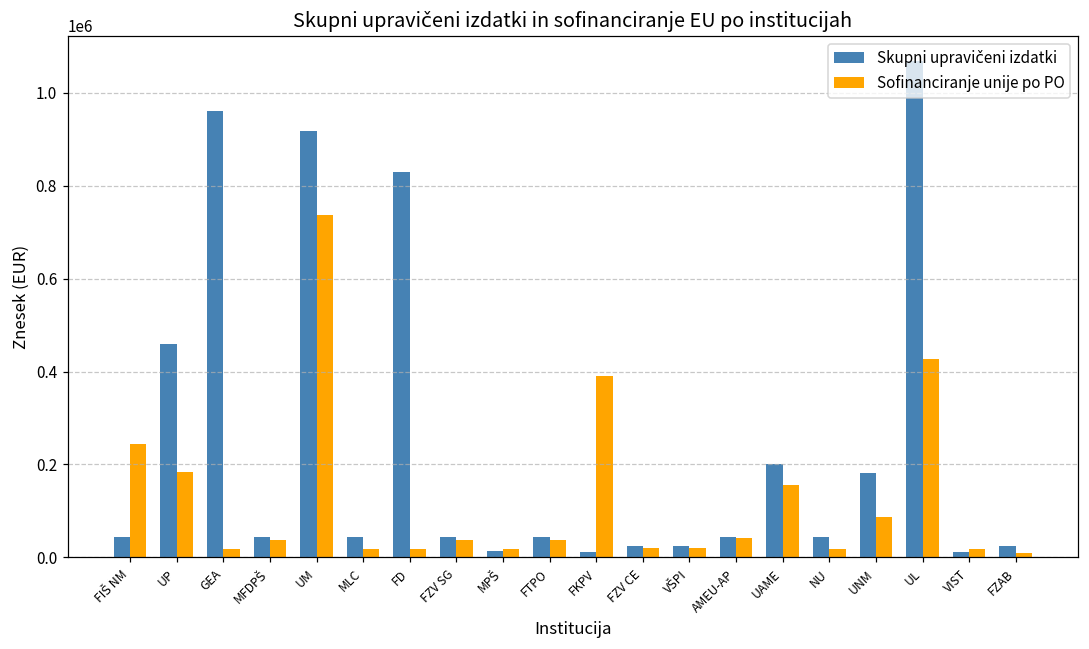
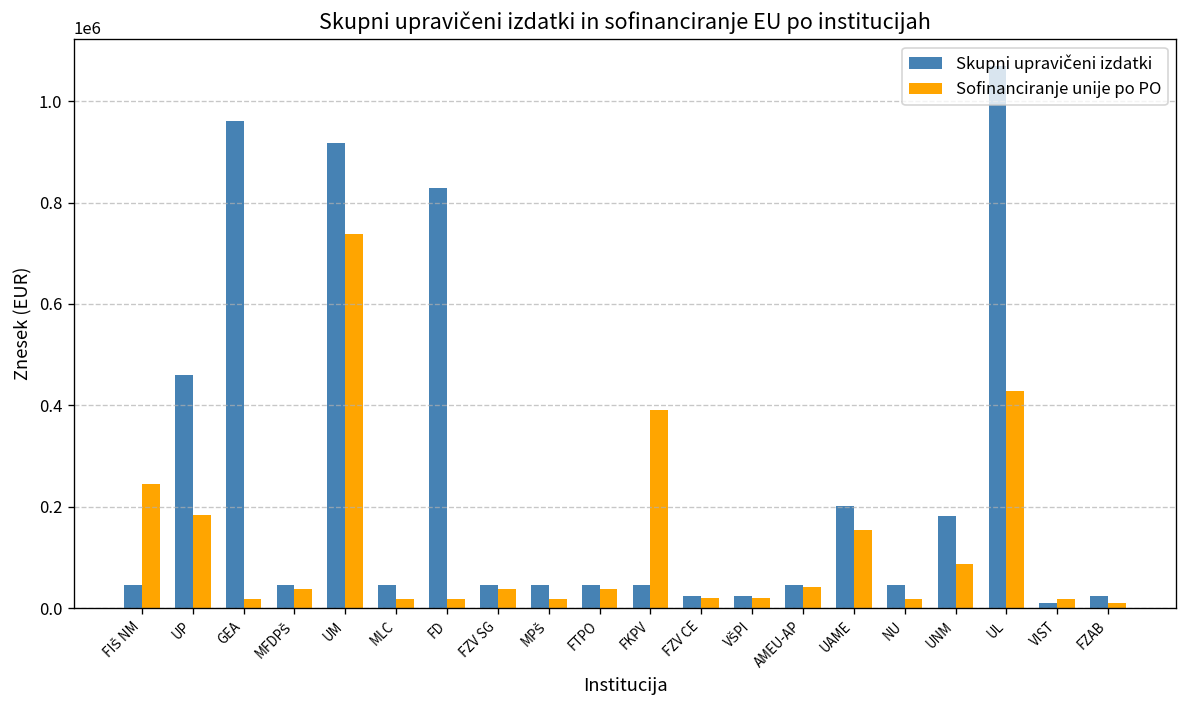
  {
    "Skupni upravičeni izdatki": {
      "FIŠ NM": 40000,
      "UP": 460000,
      "GEA": 960000,
      "MFDPŠ": 40000,
      "UM": 920000,
      "MLC": 40000,
      "FD": 830000,
      "FZV SG": 40000,
-     "MPŠ": 10000,
+     "MPŠ": 40000,
      "FTPO": 40000,
-     "FKPV": 10000,
+     "FKPV": 40000,
      "FZV CE": 20000,
      "VŠPI": 20000,
      "AMEU-AP": 40000,
      "UAME": 200000,
      "NU": 40000,
      "UNM": 180000,
      "VIST": 10000,
      "FZAB": 20000
    },
    "Sofinanciranje unije po PO": {
      "FIŠ NM": 240000,
      "UP": 180000,
      "GEA": 20000,
      "MFDPŠ": 40000,
      "UM": 740000,
      "MLC": 20000,
      "FD": 20000,
      "FZV SG": 40000,
      "MPŠ": 20000,
      "FTPO": 40000,
      "FKPV": 390000,
      "FZV CE": 20000,
      "VŠPI": 20000,
      "AMEU-AP": 40000,
      "UAME": 150000,
      "NU": 20000,
      "UNM": 90000,
      "UL": 430000,
      "VIST": 20000,
      "FZAB": 10000
    }
  }
